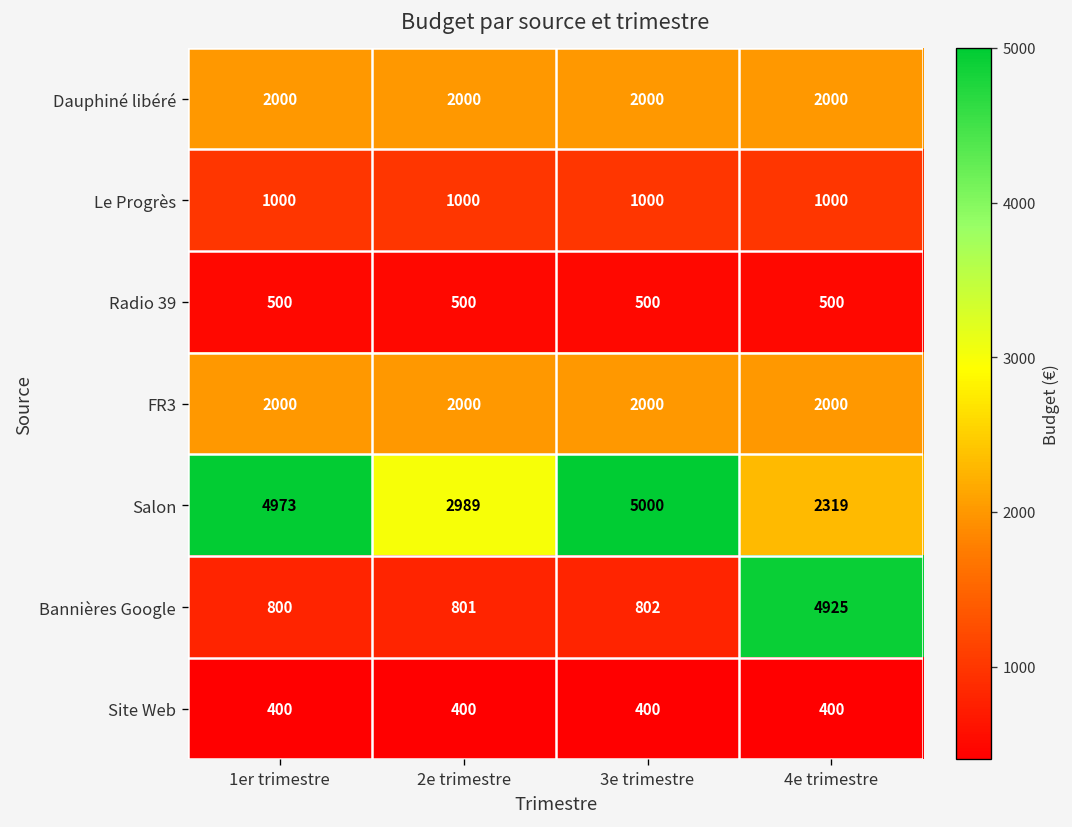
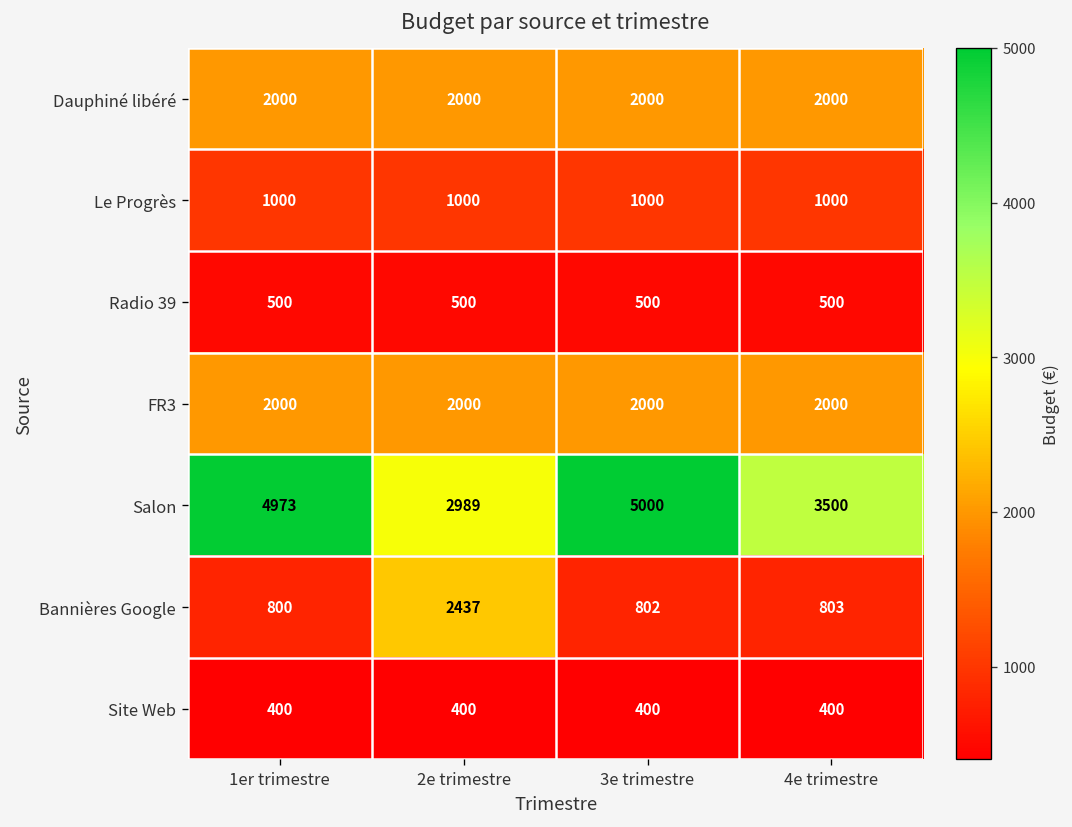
  {
    "Dauphiné libéré": {
      "1er trimestre": 2000,
      "2e trimestre": 2000,
      "3e trimestre": 2000,
      "4e trimestre": 2000
    },
    "Le Progrès": {
      "1er trimestre": 1000,
      "2e trimestre": 1000,
      "3e trimestre": 1000,
      "4e trimestre": 1000
    },
    "Radio 39": {
      "1er trimestre": 500,
      "2e trimestre": 500,
      "3e trimestre": 500,
      "4e trimestre": 500
    },
    "FR3": {
      "1er trimestre": 2000,
      "2e trimestre": 2000,
      "3e trimestre": 2000,
      "4e trimestre": 2000
    },
    "Salon": {
      "1er trimestre": 4973,
      "2e trimestre": 2989,
      "3e trimestre": 5000,
-     "4e trimestre": 2319
+     "4e trimestre": 3500
    },
    "Bannières Google": {
      "1er trimestre": 800,
-     "2e trimestre": 801,
+     "2e trimestre": 2437,
      "3e trimestre": 802,
-     "4e trimestre": 4925
+     "4e trimestre": 803
    },
    "Site Web": {
      "1er trimestre": 400,
      "2e trimestre": 400,
      "3e trimestre": 400,
      "4e trimestre": 400
    }
  }
